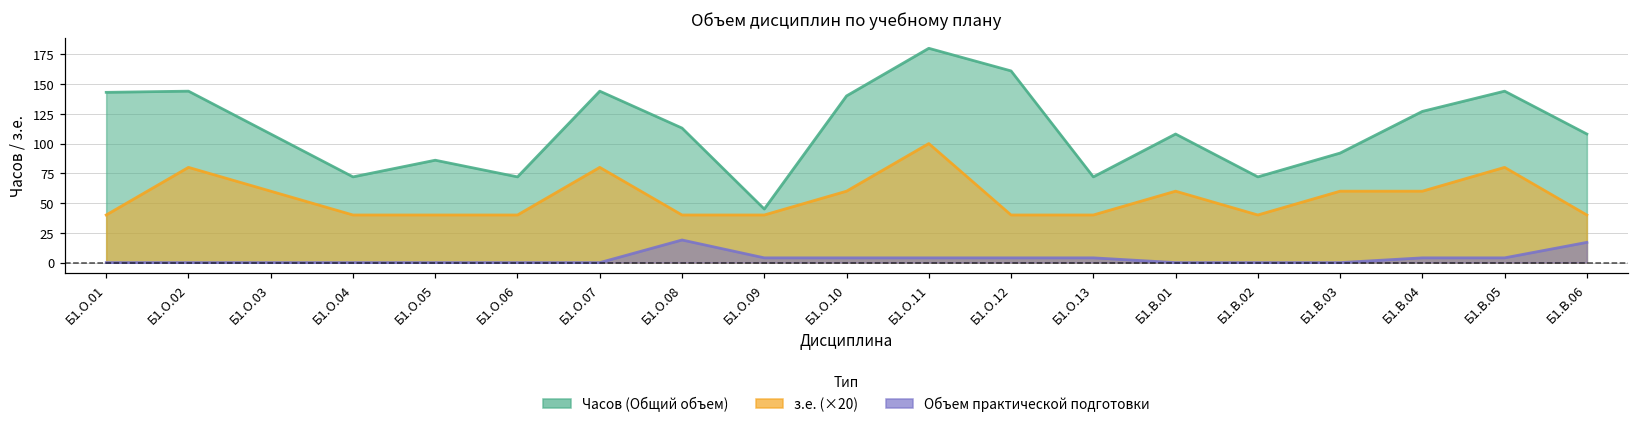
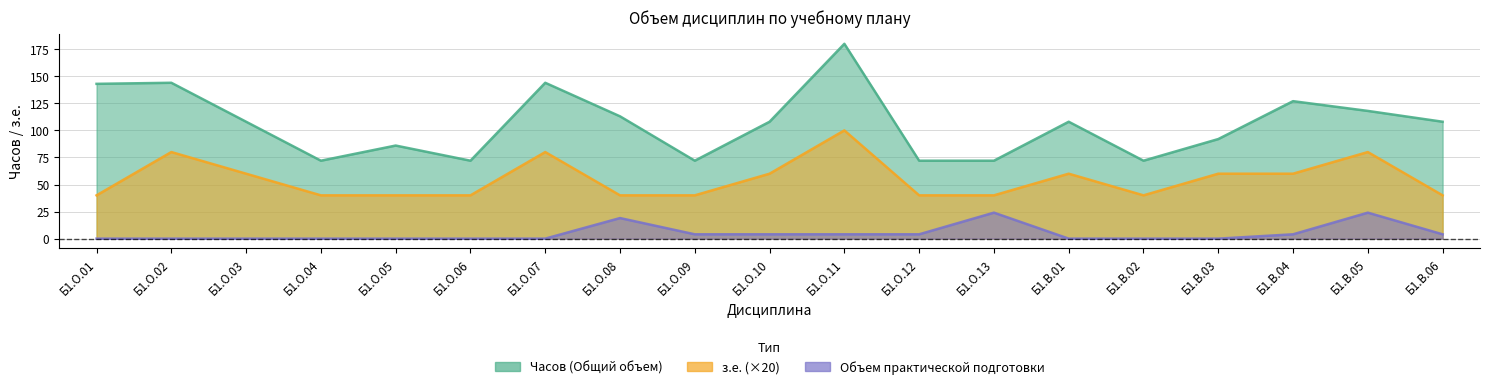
  {
    "Часов (Общий объем)": {
      "Б1.О.01": 143,
      "Б1.О.02": 144,
      "Б1.О.03": 108,
      "Б1.О.04": 72,
      "Б1.О.05": 86,
      "Б1.О.06": 72,
      "Б1.О.07": 144,
      "Б1.О.08": 113,
-     "Б1.О.09": 45,
-     "Б1.О.10": 140,
+     "Б1.О.09": 72,
+     "Б1.О.10": 108,
      "Б1.О.11": 180,
-     "Б1.О.12": 161,
+     "Б1.О.12": 72,
      "Б1.О.13": 72,
      "Б1.В.01": 108,
      "Б1.В.02": 72,
      "Б1.В.03": 92,
      "Б1.В.04": 127,
-     "Б1.В.05": 144,
+     "Б1.В.05": 118,
      "Б1.В.06": 108
    },
    "Объем практической подготовки": {
      "Б1.О.01": 0,
      "Б1.О.02": 0,
      "Б1.О.03": 0,
      "Б1.О.04": 0,
      "Б1.О.05": 0,
      "Б1.О.06": 0,
      "Б1.О.07": 0,
      "Б1.О.08": 19,
      "Б1.О.09": 4,
      "Б1.О.10": 4,
      "Б1.О.11": 4,
      "Б1.О.12": 4,
-     "Б1.О.13": 4,
+     "Б1.О.13": 24,
      "Б1.В.01": 0,
      "Б1.В.02": 0,
      "Б1.В.03": 0,
      "Б1.В.04": 4,
-     "Б1.В.05": 4,
-     "Б1.В.06": 17
+     "Б1.В.05": 24,
+     "Б1.В.06": 4
    }
  }
